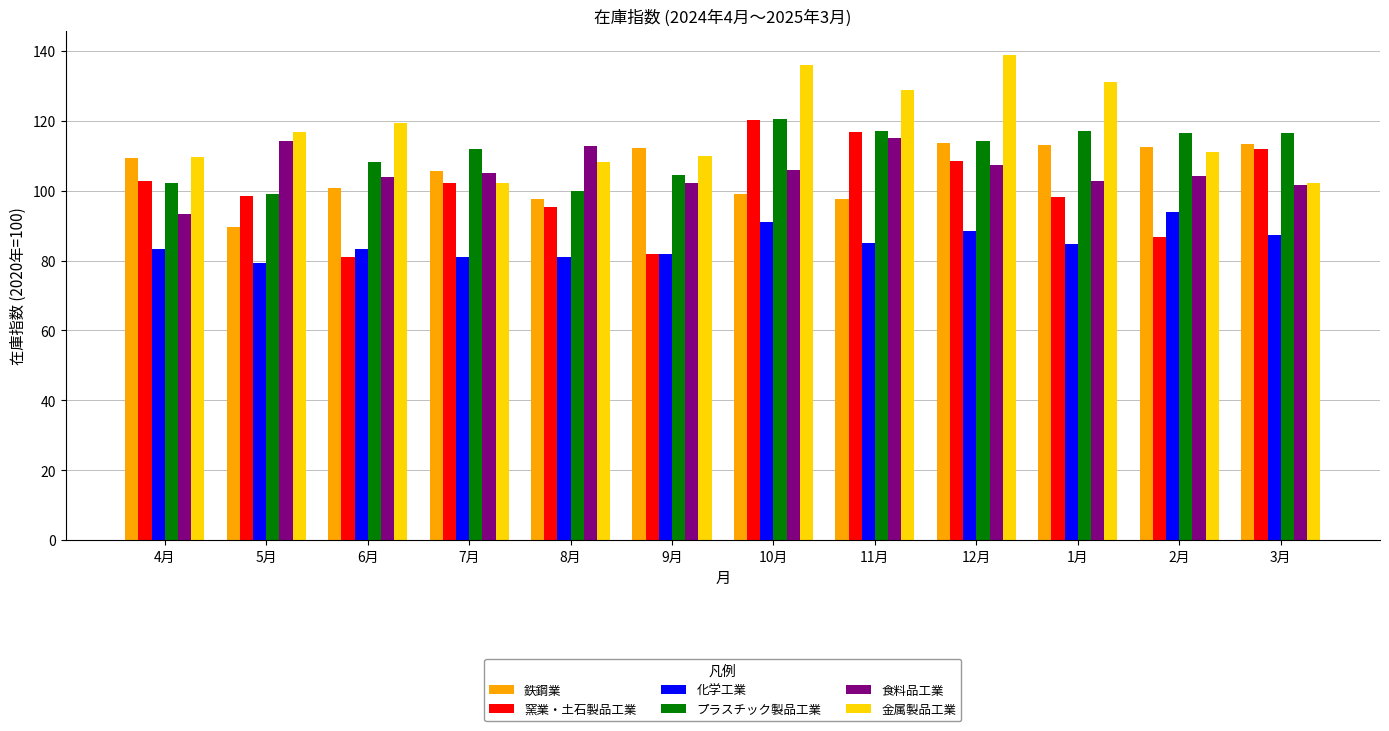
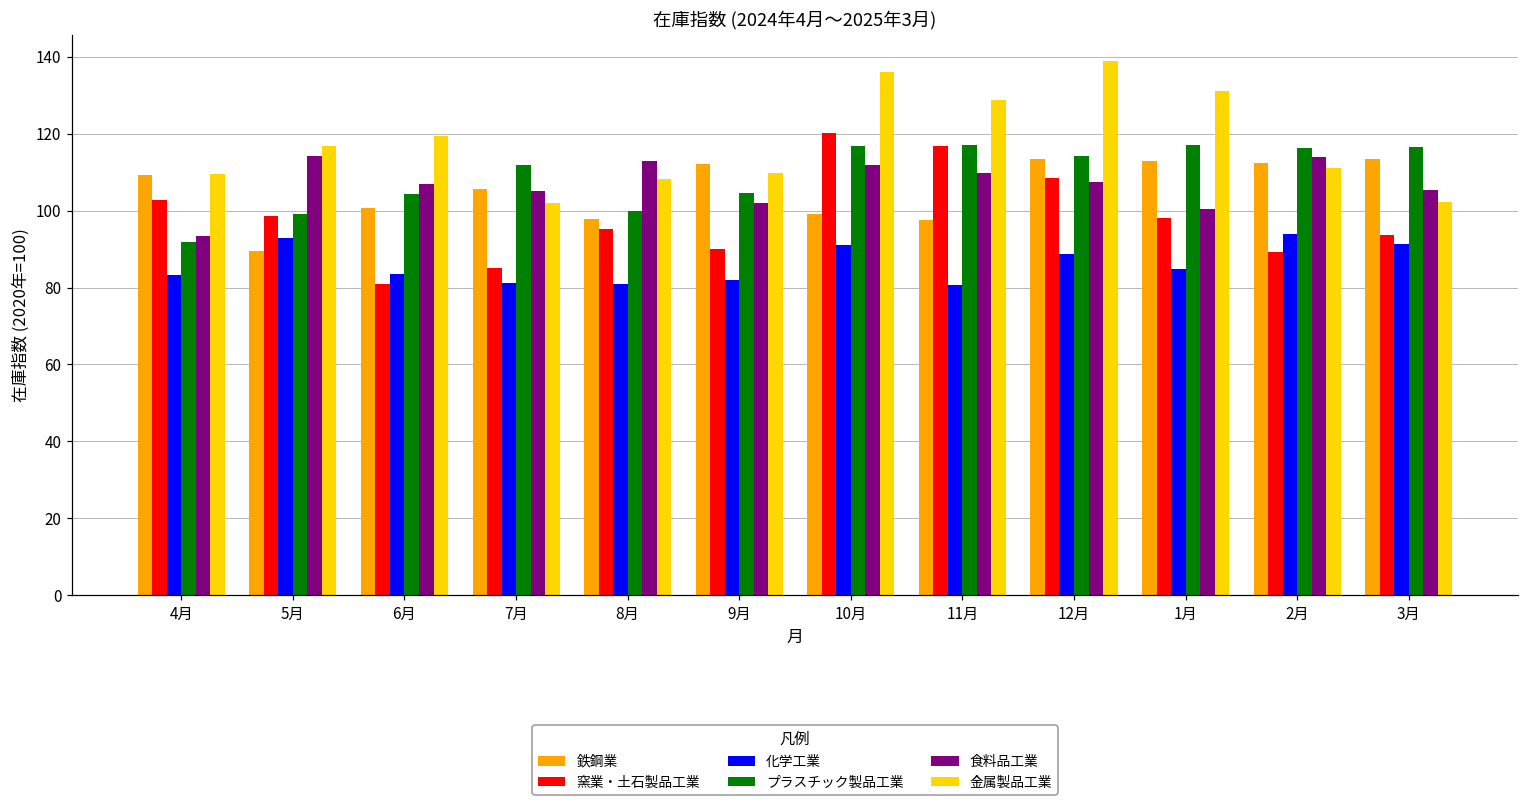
  {
    "窯業・土石製品工業": {
      "4月": 103,
      "5月": 99,
      "6月": 81,
-     "7月": 102,
+     "7月": 85,
      "8月": 95,
-     "9月": 82,
+     "9月": 90,
      "10月": 120,
      "11月": 117,
      "12月": 109,
      "1月": 98,
-     "2月": 87,
-     "3月": 112
+     "2月": 89,
+     "3月": 94
    },
    "化学工業": {
      "4月": 83,
-     "5月": 79,
+     "5月": 93,
      "6月": 83,
      "7月": 81,
      "8月": 81,
      "9月": 82,
      "10月": 91,
-     "11月": 85,
+     "11月": 81,
      "12月": 89,
      "1月": 85,
      "2月": 94,
-     "3月": 87
+     "3月": 91
    },
    "プラスチック製品工業": {
-     "4月": 102,
+     "4月": 92,
      "5月": 99,
-     "6月": 108,
+     "6月": 104,
      "7月": 112,
      "8月": 100,
      "9月": 105,
-     "10月": 121,
+     "10月": 117,
      "11月": 117,
      "12月": 114,
      "1月": 117,
      "2月": 116,
      "3月": 117
    },
    "食料品工業": {
      "4月": 93,
      "5月": 114,
-     "6月": 104,
+     "6月": 107,
      "7月": 105,
      "8月": 113,
      "9月": 102,
-     "10月": 106,
-     "11月": 115,
+     "10月": 112,
+     "11月": 110,
      "12月": 107,
-     "1月": 103,
-     "2月": 104,
-     "3月": 102
+     "1月": 100,
+     "2月": 114,
+     "3月": 105
    }
  }
